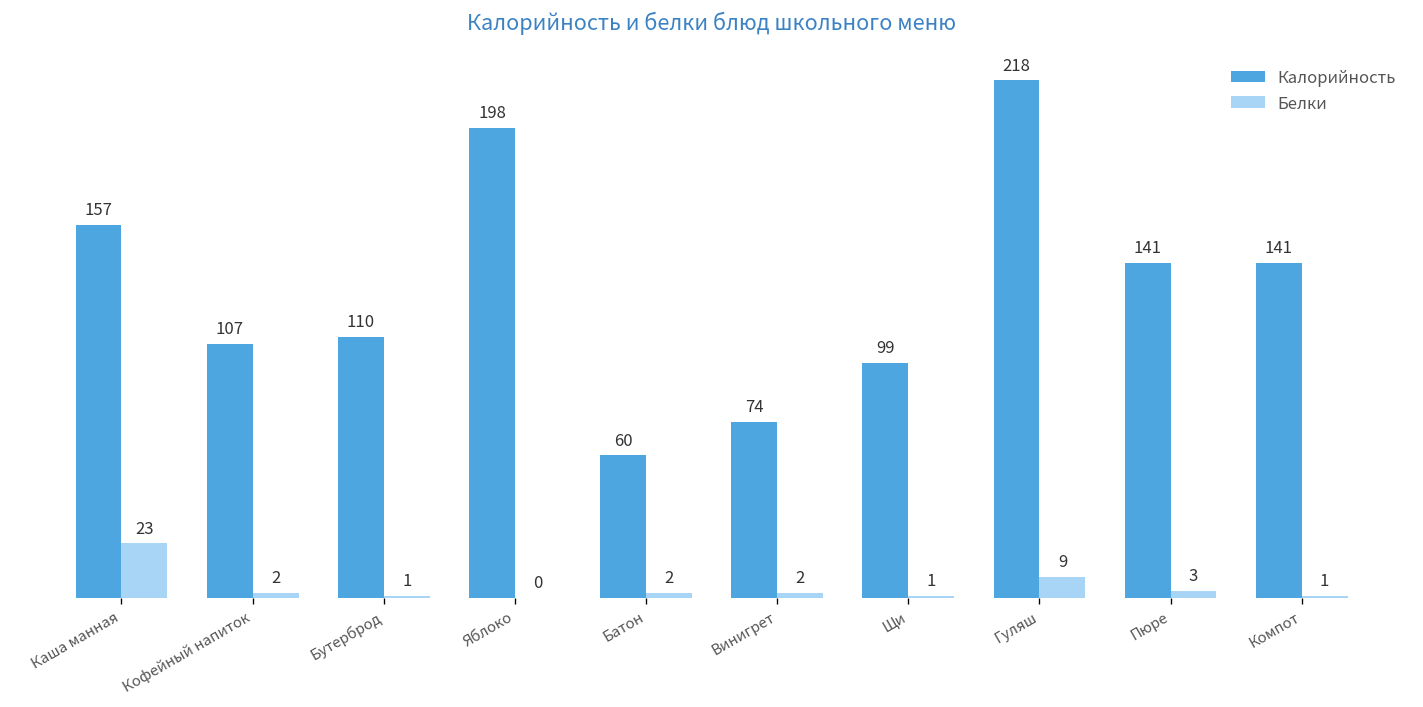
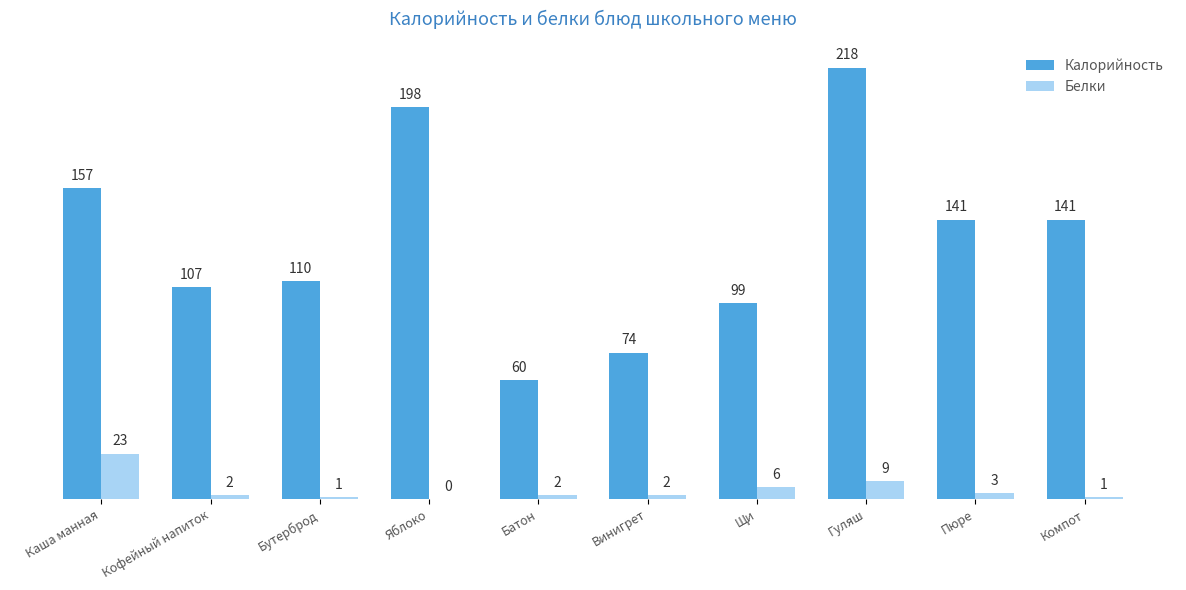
  {
    "Калорийность": {
      "Каша манная": 157,
      "Кофейный напиток": 107,
      "Бутерброд": 110,
      "Яблоко": 198,
      "Батон": 60,
      "Винигрет": 74,
      "Щи": 99,
      "Гуляш": 218,
      "Пюре": 141,
      "Компот": 141
    },
    "Белки": {
      "Каша манная": 23,
      "Кофейный напиток": 2,
      "Бутерброд": 1,
      "Яблоко": 0,
      "Батон": 2,
      "Винигрет": 2,
-     "Щи": 1,
+     "Щи": 6,
      "Гуляш": 9,
      "Пюре": 3,
      "Компот": 1
    }
  }
